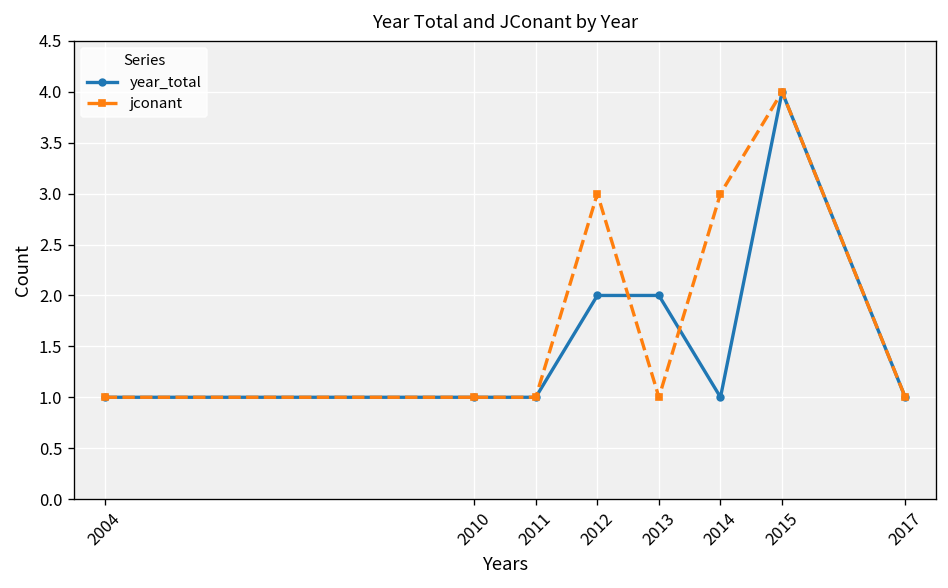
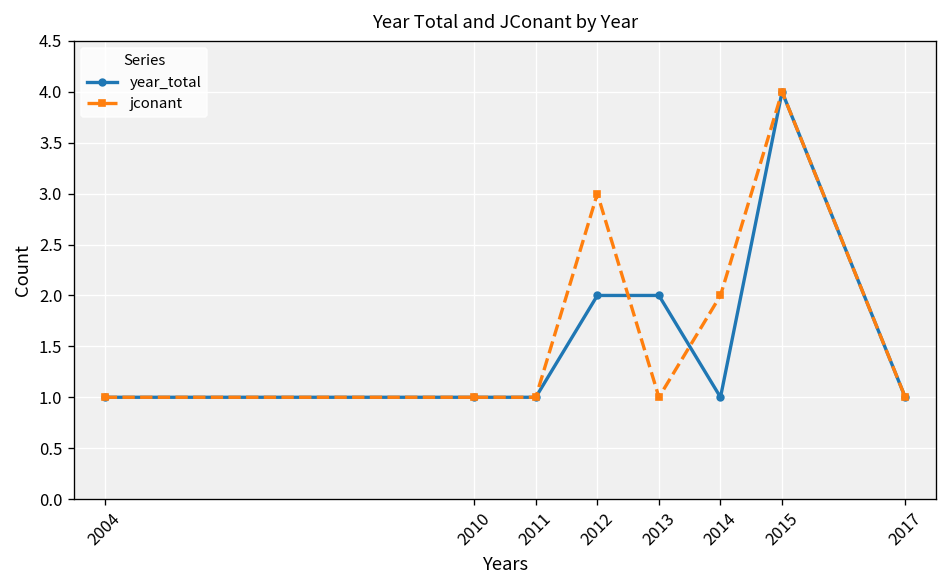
  {
    "year_total": {
      "2012": 2,
      "2013": 2,
      "2014": 1
    },
    "jconant": {
      "2012": 3,
      "2013": 1,
-     "2014": 3
+     "2014": 2
    }
  }
